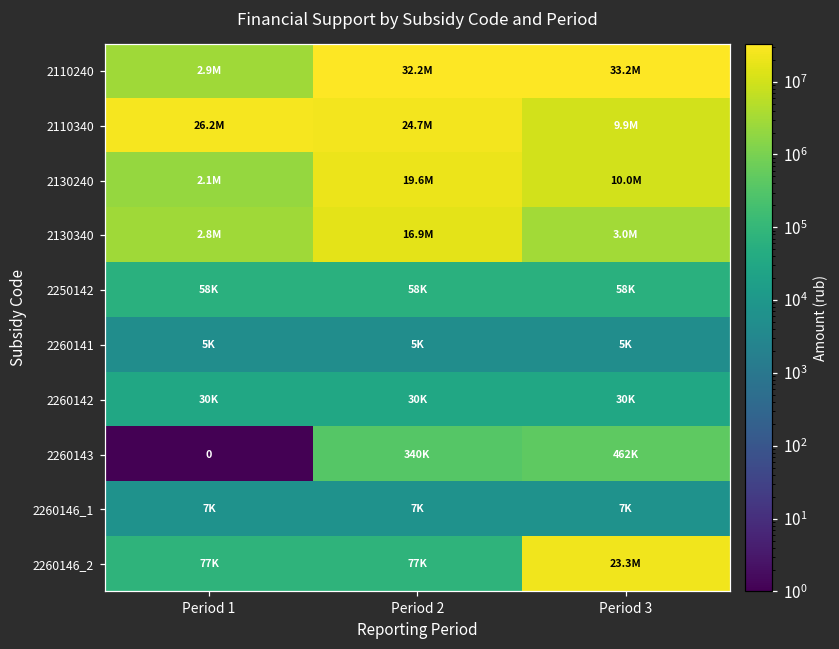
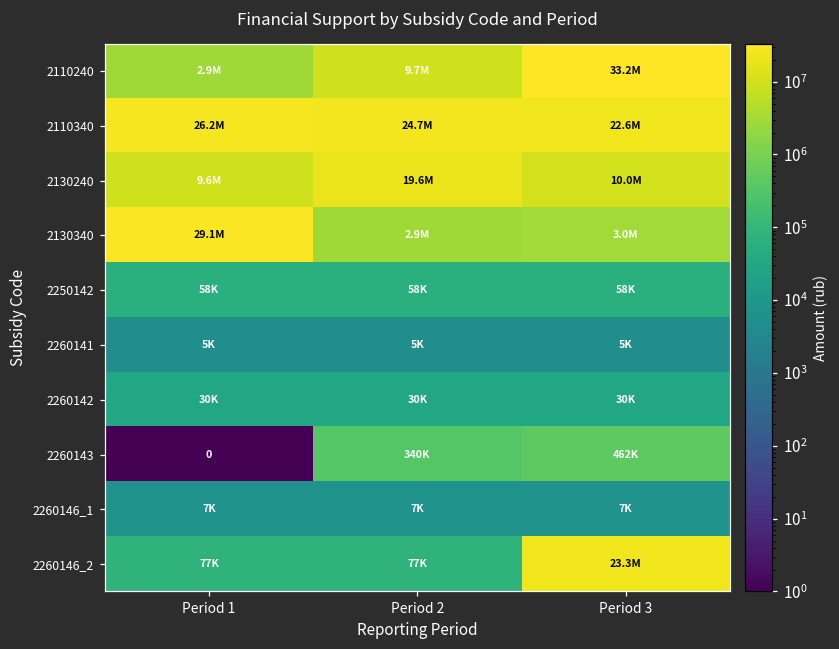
  {
    "2110240": {
      "Period 1": "2.9M",
-     "Period 2": "32.2M",
+     "Period 2": "9.7M",
      "Period 3": "33.2M"
    },
    "2110340": {
      "Period 1": "26.2M",
      "Period 2": "24.7M",
-     "Period 3": "9.9M"
+     "Period 3": "22.6M"
    },
    "2130240": {
-     "Period 1": "2.1M",
+     "Period 1": "9.6M",
      "Period 2": "19.6M",
      "Period 3": "10.0M"
    },
    "2130340": {
-     "Period 1": "2.8M",
-     "Period 2": "16.9M",
+     "Period 1": "29.1M",
+     "Period 2": "2.9M",
      "Period 3": "3.0M"
    },
    "2250142": {
      "Period 1": "58K",
      "Period 2": "58K",
      "Period 3": "58K"
    },
    "2260141": {
      "Period 1": "5K",
      "Period 2": "5K",
      "Period 3": "5K"
    },
    "2260142": {
      "Period 1": "30K",
      "Period 2": "30K",
      "Period 3": "30K"
    },
    "2260143": {
      "Period 1": "0",
      "Period 2": "340K",
      "Period 3": "462K"
    },
    "2260146_1": {
      "Period 1": "7K",
      "Period 2": "7K",
      "Period 3": "7K"
    },
    "2260146_2": {
      "Period 1": "77K",
      "Period 2": "77K",
      "Period 3": "23.3M"
    }
  }
